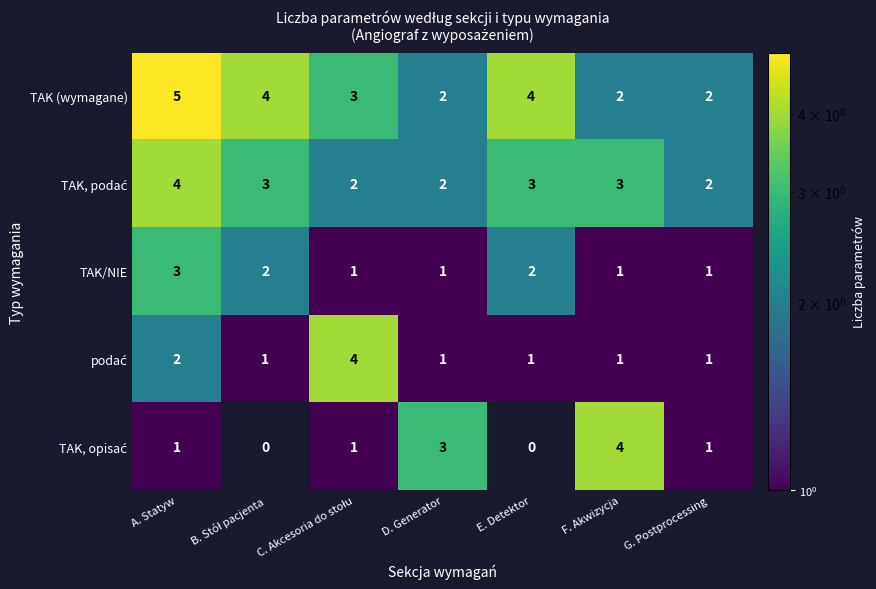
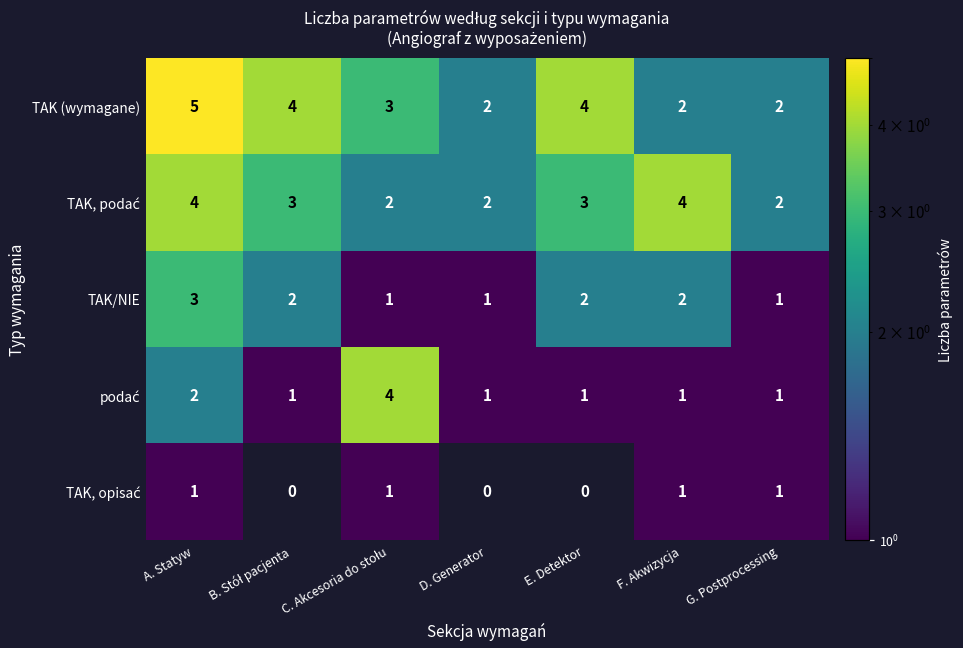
  {
    "TAK (wymagane)": {
      "A. Statyw": 5,
      "B. Stół pacjenta": 4,
      "C. Akcesoria do stołu": 3,
      "D. Generator": 2,
      "E. Detektor": 4,
      "F. Akwizycja": 2,
      "G. Postprocessing": 2
    },
    "TAK, podać": {
      "A. Statyw": 4,
      "B. Stół pacjenta": 3,
      "C. Akcesoria do stołu": 2,
      "D. Generator": 2,
      "E. Detektor": 3,
-     "F. Akwizycja": 3,
+     "F. Akwizycja": 4,
      "G. Postprocessing": 2
    },
    "TAK/NIE": {
      "A. Statyw": 3,
      "B. Stół pacjenta": 2,
      "C. Akcesoria do stołu": 1,
      "D. Generator": 1,
      "E. Detektor": 2,
-     "F. Akwizycja": 1,
+     "F. Akwizycja": 2,
      "G. Postprocessing": 1
    },
    "podać": {
      "A. Statyw": 2,
      "B. Stół pacjenta": 1,
      "C. Akcesoria do stołu": 4,
      "D. Generator": 1,
      "E. Detektor": 1,
      "F. Akwizycja": 1,
      "G. Postprocessing": 1
    },
    "TAK, opisać": {
      "A. Statyw": 1,
      "B. Stół pacjenta": 0,
      "C. Akcesoria do stołu": 1,
-     "D. Generator": 3,
+     "D. Generator": 0,
      "E. Detektor": 0,
-     "F. Akwizycja": 4,
+     "F. Akwizycja": 1,
      "G. Postprocessing": 1
    }
  }
